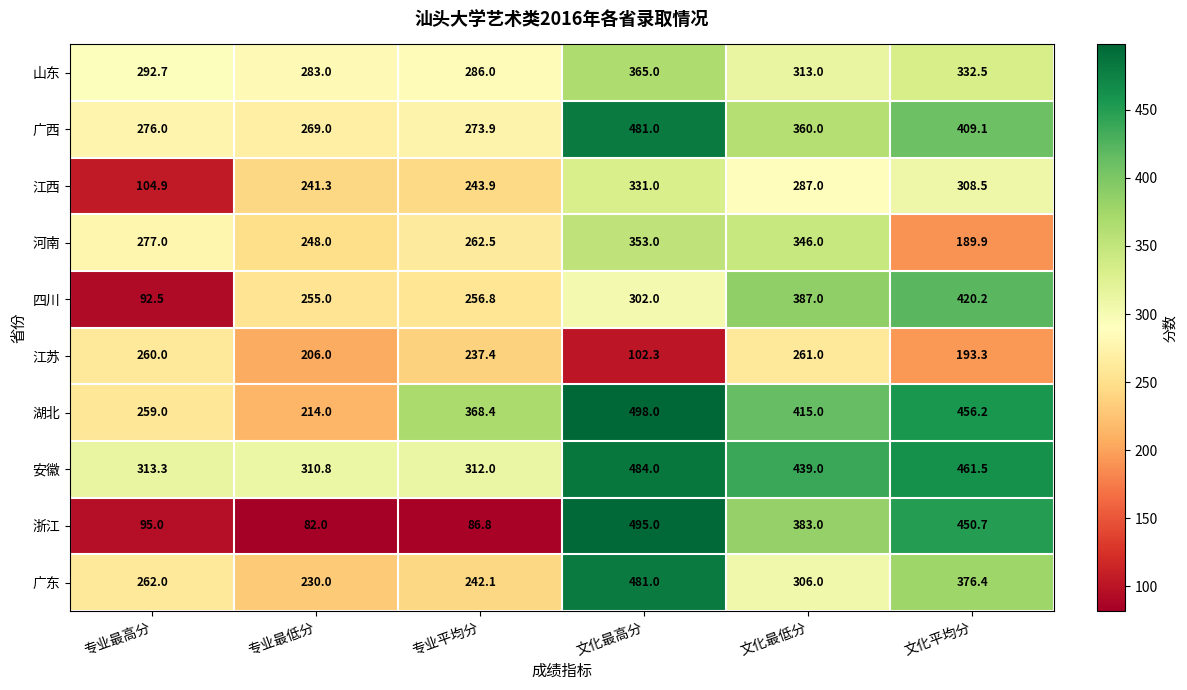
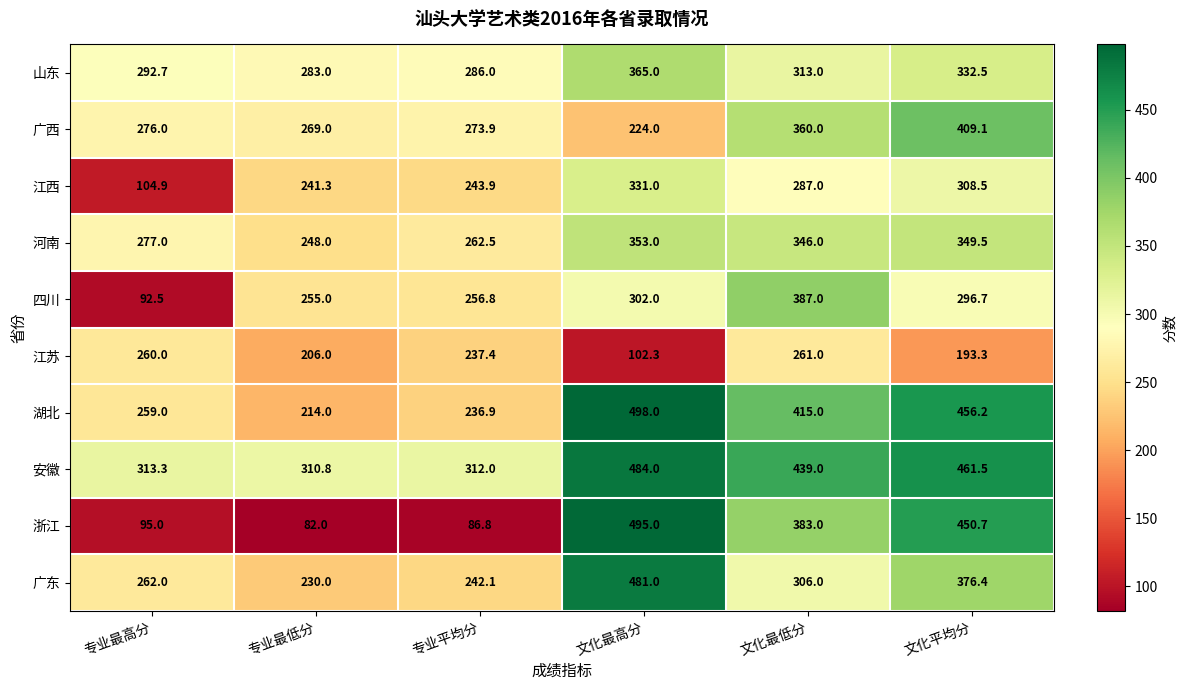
  {
    "山东": {
      "专业最高分": 292.7,
      "专业最低分": 283.0,
      "专业平均分": 286.0,
      "文化最高分": 365.0,
      "文化最低分": 313.0,
      "文化平均分": 332.5
    },
    "广西": {
      "专业最高分": 276.0,
      "专业最低分": 269.0,
      "专业平均分": 273.9,
-     "文化最高分": 481.0,
+     "文化最高分": 224.0,
      "文化最低分": 360.0,
      "文化平均分": 409.1
    },
    "江西": {
      "专业最高分": 104.9,
      "专业最低分": 241.3,
      "专业平均分": 243.9,
      "文化最高分": 331.0,
      "文化最低分": 287.0,
      "文化平均分": 308.5
    },
    "河南": {
      "专业最高分": 277.0,
      "专业最低分": 248.0,
      "专业平均分": 262.5,
      "文化最高分": 353.0,
      "文化最低分": 346.0,
-     "文化平均分": 189.9
+     "文化平均分": 349.5
    },
    "四川": {
      "专业最高分": 92.5,
      "专业最低分": 255.0,
      "专业平均分": 256.8,
      "文化最高分": 302.0,
      "文化最低分": 387.0,
-     "文化平均分": 420.2
+     "文化平均分": 296.7
    },
    "江苏": {
      "专业最高分": 260.0,
      "专业最低分": 206.0,
      "专业平均分": 237.4,
      "文化最高分": 102.3,
      "文化最低分": 261.0,
      "文化平均分": 193.3
    },
    "湖北": {
      "专业最高分": 259.0,
      "专业最低分": 214.0,
-     "专业平均分": 368.4,
+     "专业平均分": 236.9,
      "文化最高分": 498.0,
      "文化最低分": 415.0,
      "文化平均分": 456.2
    },
    "安徽": {
      "专业最高分": 313.3,
      "专业最低分": 310.8,
      "专业平均分": 312.0,
      "文化最高分": 484.0,
      "文化最低分": 439.0,
      "文化平均分": 461.5
    },
    "浙江": {
      "专业最高分": 95.0,
      "专业最低分": 82.0,
      "专业平均分": 86.8,
      "文化最高分": 495.0,
      "文化最低分": 383.0,
      "文化平均分": 450.7
    },
    "广东": {
      "专业最高分": 262.0,
      "专业最低分": 230.0,
      "专业平均分": 242.1,
      "文化最高分": 481.0,
      "文化最低分": 306.0,
      "文化平均分": 376.4
    }
  }
